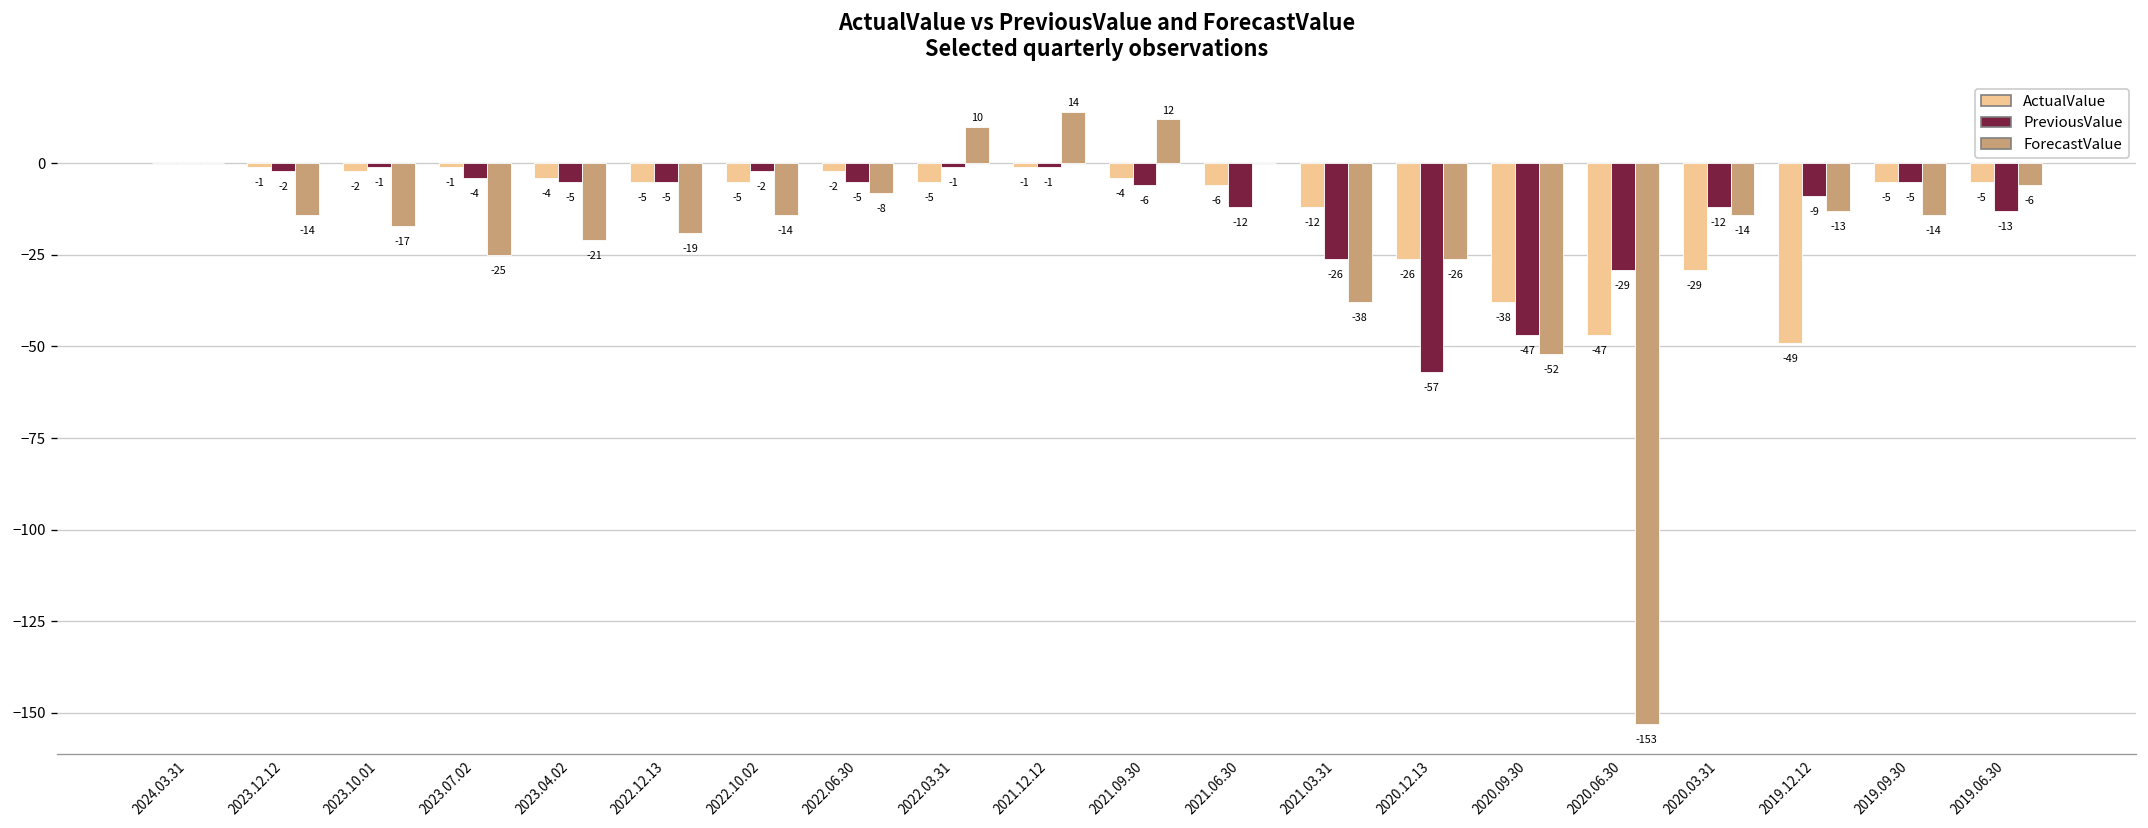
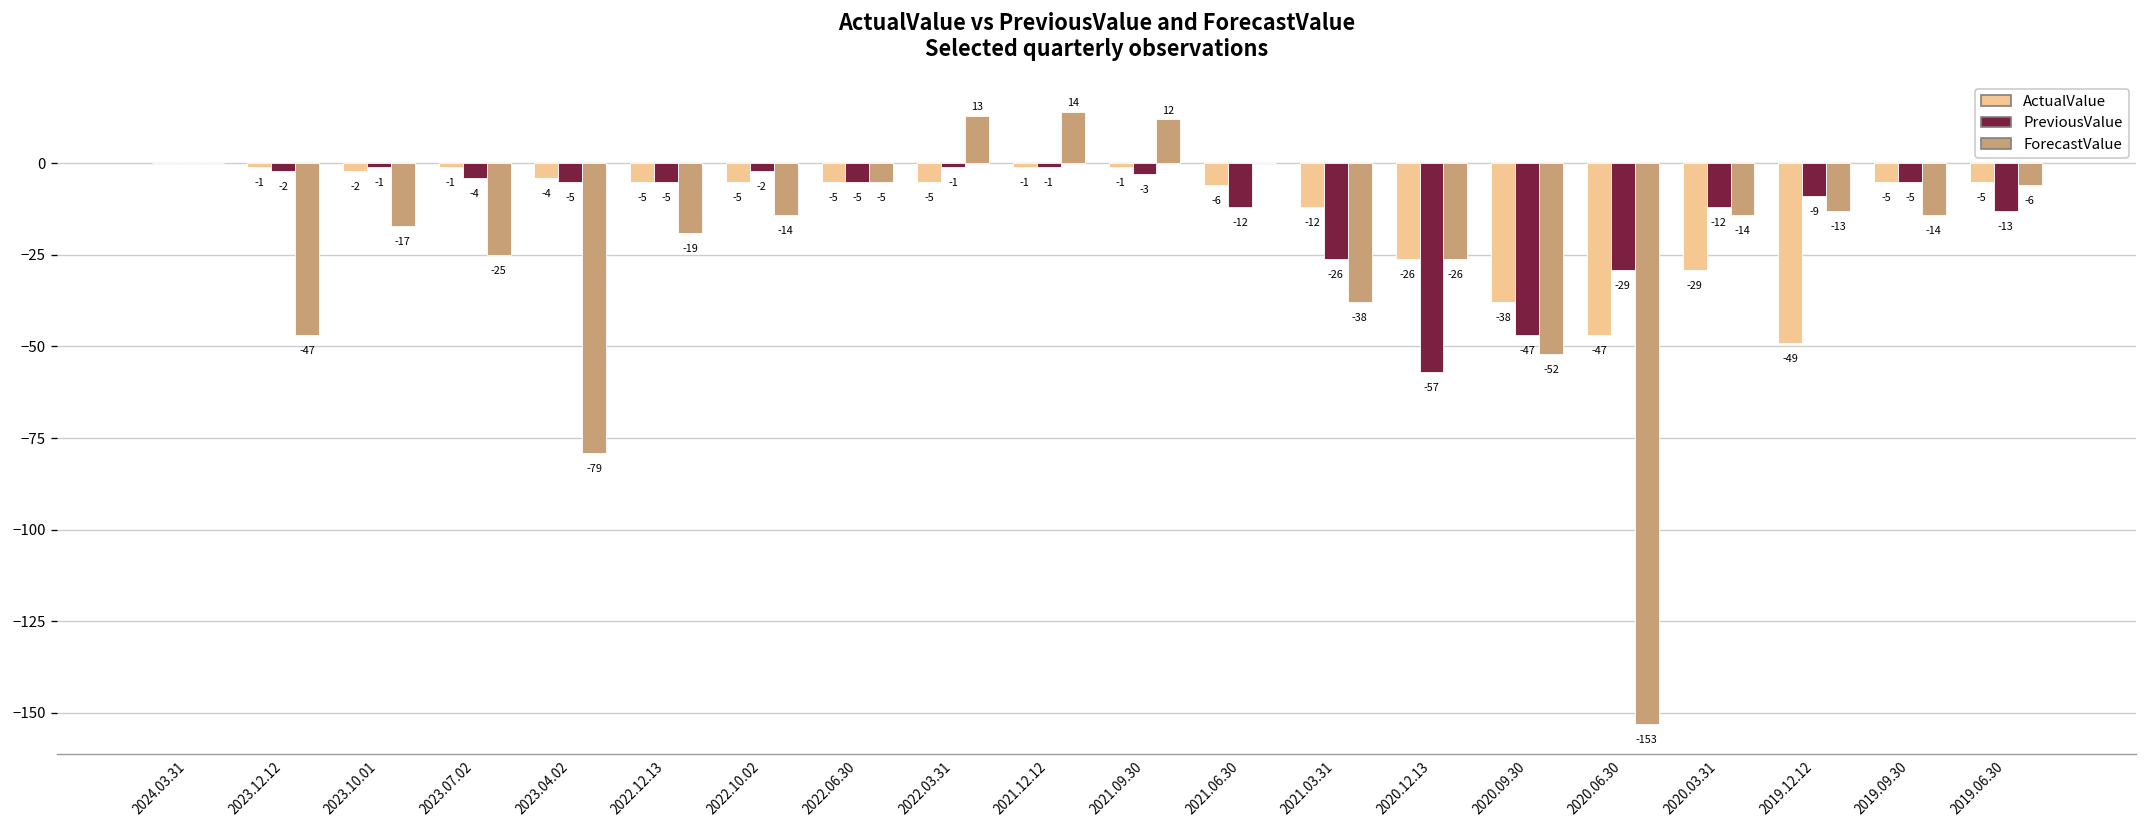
  {
    "ActualValue": {
      "2023.12.12": -1,
      "2023.10.01": -2,
      "2023.07.02": -1,
      "2023.04.02": -4,
      "2022.12.13": -5,
      "2022.10.02": -5,
-     "2022.06.30": -2,
+     "2022.06.30": -5,
      "2022.03.31": -5,
      "2021.12.12": -1,
-     "2021.09.30": -4,
+     "2021.09.30": -1,
      "2021.06.30": -6,
      "2021.03.31": -12,
      "2020.12.13": -26,
      "2020.09.30": -38,
      "2020.06.30": -47,
      "2020.03.31": -29,
      "2019.12.12": -49,
      "2019.09.30": -5,
      "2019.06.30": -5
    },
    "PreviousValue": {
      "2023.12.12": -2,
      "2023.10.01": -1,
      "2023.07.02": -4,
      "2023.04.02": -5,
      "2022.12.13": -5,
      "2022.10.02": -2,
      "2022.06.30": -5,
      "2022.03.31": -1,
      "2021.12.12": -1,
-     "2021.09.30": -6,
+     "2021.09.30": -3,
      "2021.06.30": -12,
      "2021.03.31": -26,
      "2020.12.13": -57,
      "2020.09.30": -47,
      "2020.06.30": -29,
      "2020.03.31": -12,
      "2019.12.12": -9,
      "2019.09.30": -5,
      "2019.06.30": -13
    },
    "ForecastValue": {
-     "2023.12.12": -14,
+     "2023.12.12": -47,
      "2023.10.01": -17,
      "2023.07.02": -25,
-     "2023.04.02": -21,
+     "2023.04.02": -79,
      "2022.12.13": -19,
      "2022.10.02": -14,
-     "2022.06.30": -8,
-     "2022.03.31": 10,
+     "2022.06.30": -5,
+     "2022.03.31": 13,
      "2021.12.12": 14,
      "2021.09.30": 12,
      "2021.03.31": -38,
      "2020.12.13": -26,
      "2020.09.30": -52,
      "2020.06.30": -153,
      "2020.03.31": -14,
      "2019.12.12": -13,
      "2019.09.30": -14,
      "2019.06.30": -6
    }
  }
